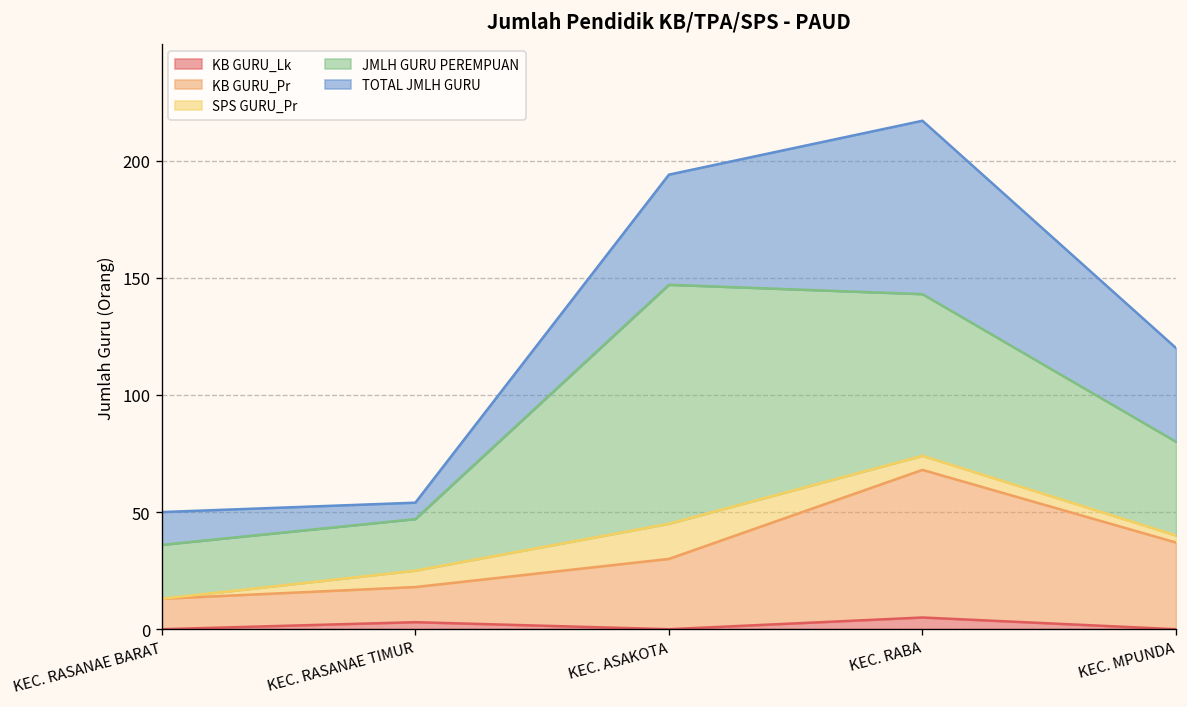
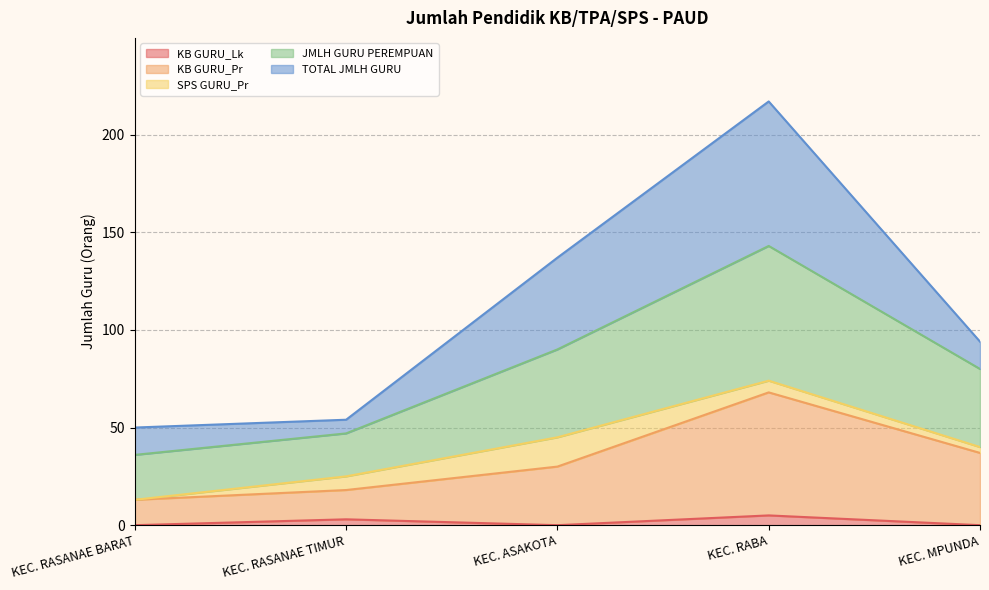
  {
    "JMLH GURU PEREMPUAN": {
      "KEC. RASANAE BARAT": 23,
      "KEC. RASANAE TIMUR": 22,
-     "KEC. ASAKOTA": 102,
+     "KEC. ASAKOTA": 45,
      "KEC. RABA": 69,
      "KEC. MPUNDA": 40
    },
    "TOTAL JMLH GURU": {
      "KEC. RASANAE BARAT": 14,
      "KEC. RASANAE TIMUR": 7,
      "KEC. ASAKOTA": 47,
      "KEC. RABA": 74,
-     "KEC. MPUNDA": 40
+     "KEC. MPUNDA": 14
    }
  }
